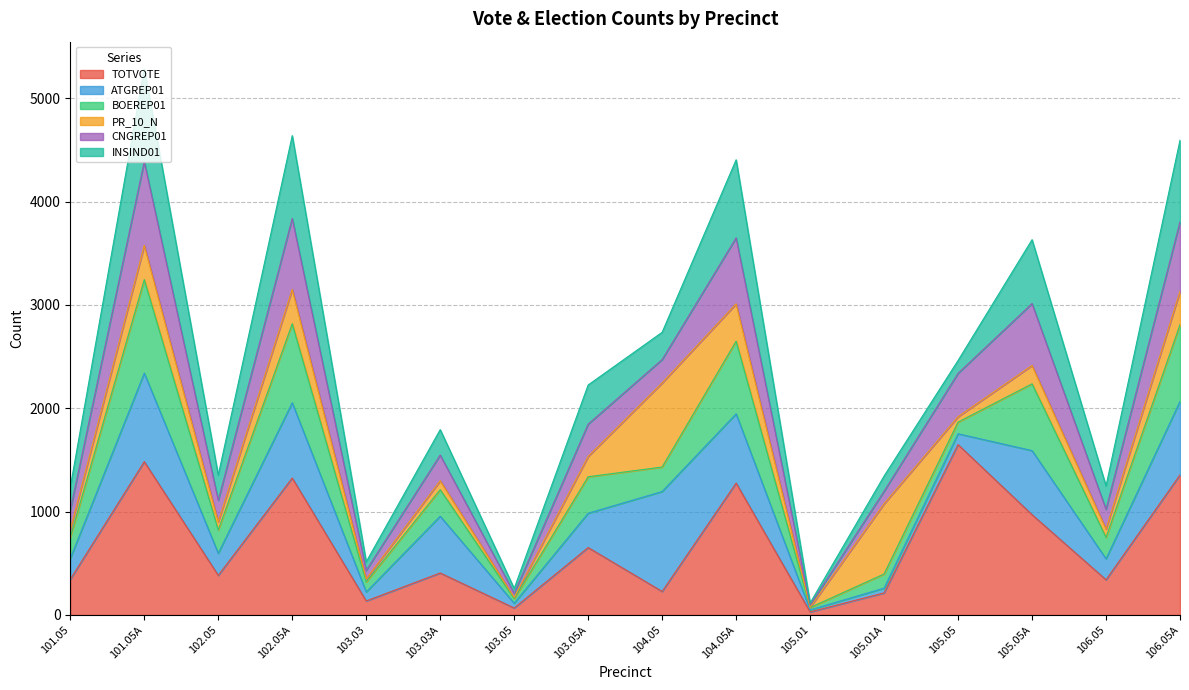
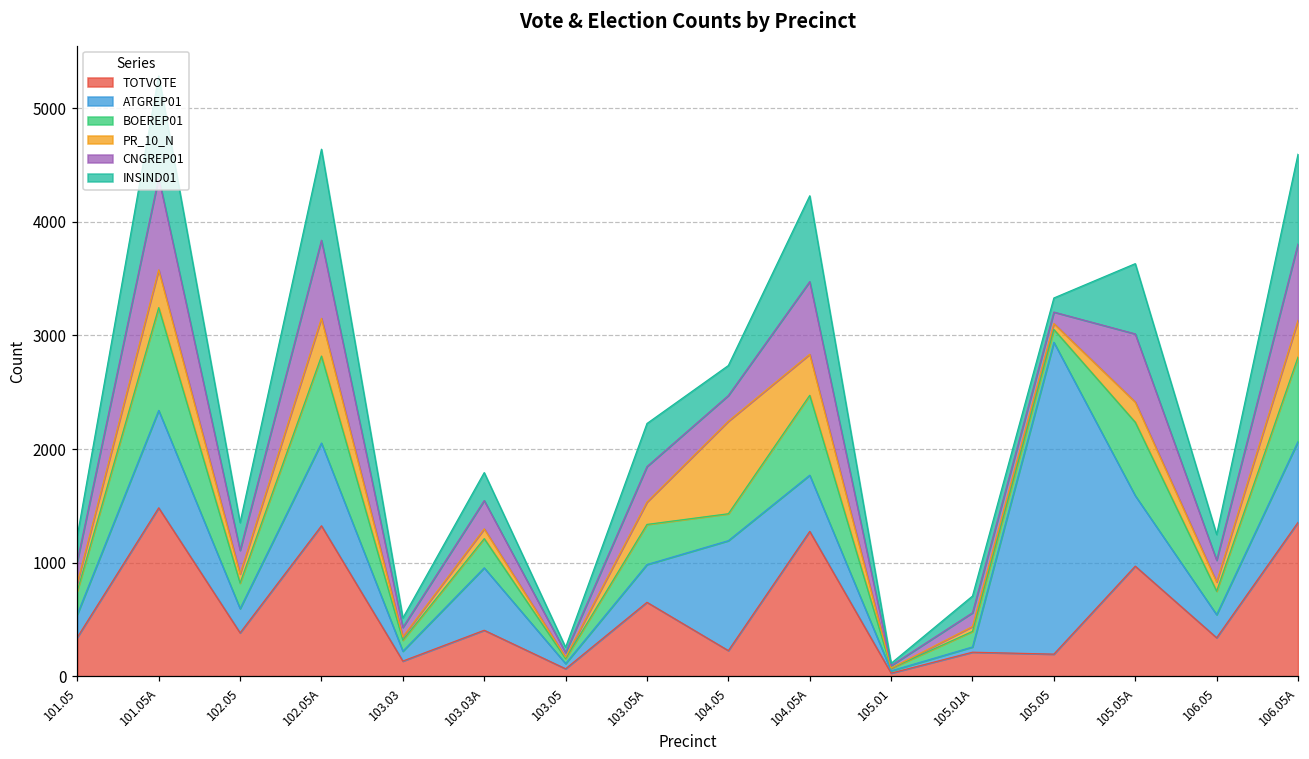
  {
    "TOTVOTE": {
      "101.05": 340,
      "101.05A": 1480,
      "102.05": 380,
      "102.05A": 1330,
      "103.03": 140,
      "103.03A": 410,
      "103.05": 70,
      "103.05A": 650,
      "104.05": 230,
      "104.05A": 1280,
      "105.01A": 210,
-     "105.05": 1650,
+     "105.05": 200,
      "105.05A": 970,
      "106.05": 340,
      "106.05A": 1360
    },
    "ATGREP01": {
      "101.05": 200,
      "101.05A": 860,
      "102.05": 210,
      "102.05A": 730,
      "103.03": 90,
      "103.03A": 550,
      "103.05": 50,
      "103.05A": 330,
      "104.05": 970,
-     "104.05A": 670,
+     "104.05A": 490,
      "105.01A": 50,
-     "105.05": 110,
+     "105.05": 2740,
      "105.05A": 620,
      "106.05": 200,
      "106.05A": 710
    },
    "PR_10_N": {
      "101.05": 70,
      "101.05A": 330,
      "102.05": 80,
      "102.05A": 330,
      "103.03": 30,
      "103.03A": 90,
      "103.05A": 200,
      "104.05": 810,
      "104.05A": 360,
-     "105.01A": 680,
+     "105.01A": 40,
      "105.05": 50,
      "105.05A": 180,
      "106.05": 80,
      "106.05A": 320
    },
    "CNGREP01": {
      "101.05": 190,
      "102.05": 210,
      "102.05A": 690,
      "103.03": 80,
      "103.03A": 250,
      "103.05": 40,
      "103.05A": 310,
      "104.05": 230,
      "104.05A": 640,
      "105.01A": 120,
-     "105.05": 420,
+     "105.05": 100,
      "105.05A": 600,
      "106.05": 190,
      "106.05A": 670
    }
  }
